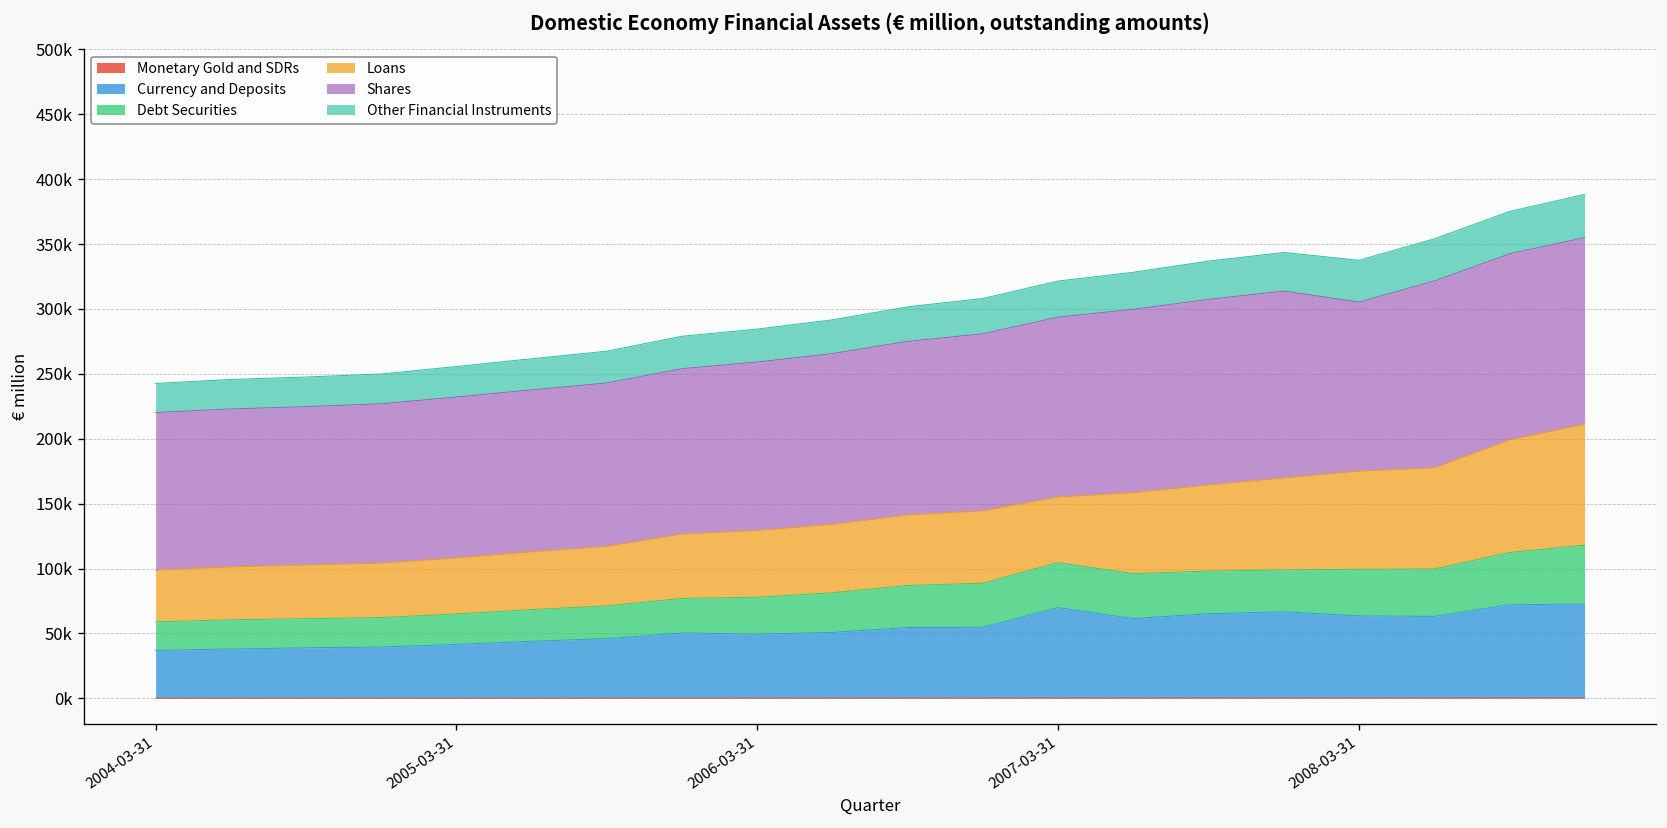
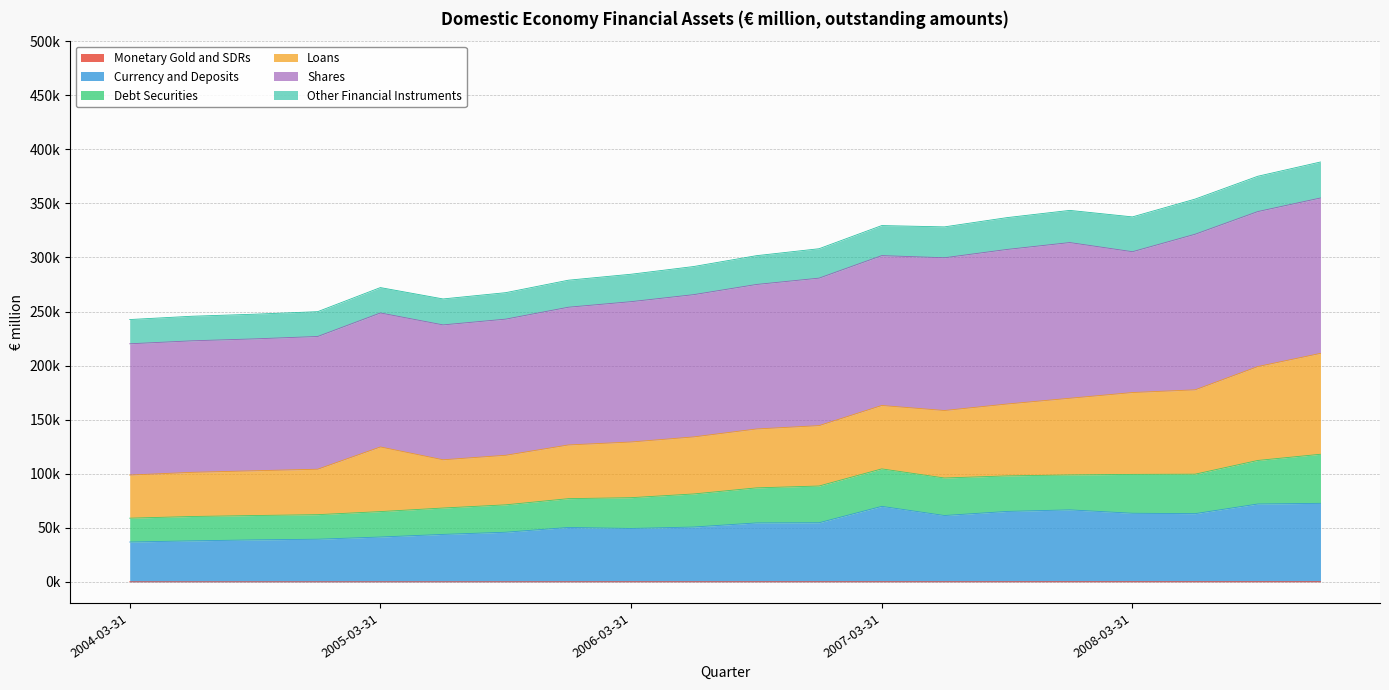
  {
    "Monetary Gold and SDRs": {
      "2004-03-31": 0,
      "2005-03-31": 0,
      "2006-03-31": 0,
      "2007-03-31": 0,
      "2008-03-31": 0
    },
    "Currency and Deposits": {
      "2004-03-31": 37000,
      "2005-03-31": 41000,
      "2006-03-31": 49000,
      "2007-03-31": 70000,
      "2008-03-31": 63000
    },
    "Loans": {
      "2004-03-31": 40000,
-     "2005-03-31": 43000,
+     "2005-03-31": 60000,
      "2006-03-31": 51000,
-     "2007-03-31": 51000,
+     "2007-03-31": 59000,
      "2008-03-31": 76000
    },
    "Shares": {
      "2004-03-31": 121000,
      "2005-03-31": 124000,
      "2006-03-31": 130000,
      "2007-03-31": 139000,
      "2008-03-31": 130000
    }
  }
